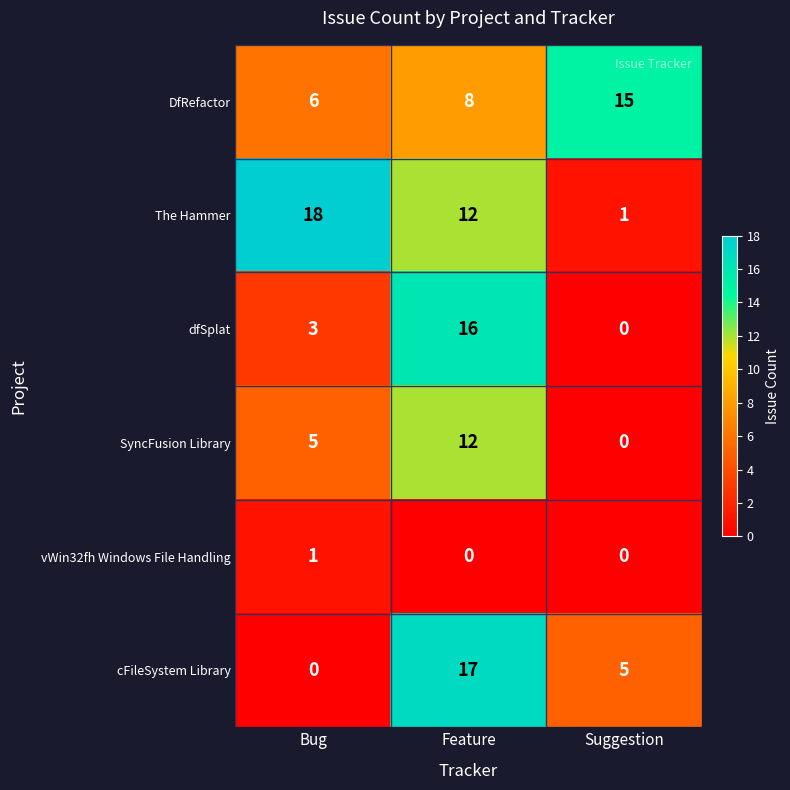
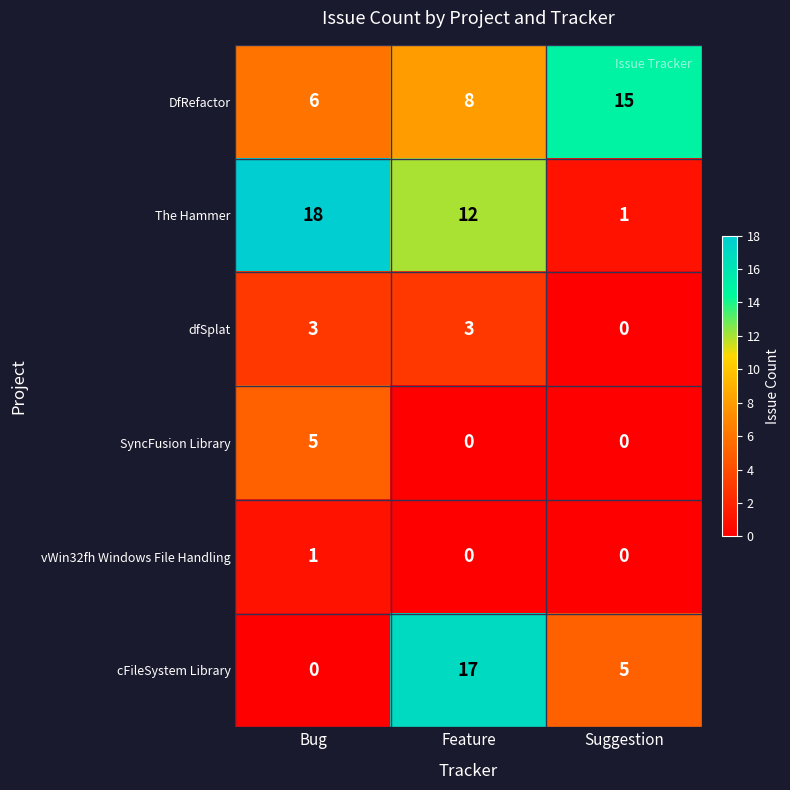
  {
    "DfRefactor": {
      "Bug": 6,
      "Feature": 8
    },
    "The Hammer": {
      "Bug": 18,
      "Feature": 12,
      "Suggestion": 1
    },
    "dfSplat": {
      "Bug": 3,
-     "Feature": 16,
+     "Feature": 3,
      "Suggestion": 0
    },
    "SyncFusion Library": {
      "Bug": 5,
-     "Feature": 12,
+     "Feature": 0,
      "Suggestion": 0
    },
    "vWin32fh Windows File Handling": {
      "Bug": 1,
      "Feature": 0,
      "Suggestion": 0
    },
    "cFileSystem Library": {
      "Bug": 0,
      "Feature": 17,
      "Suggestion": 5
    }
  }
